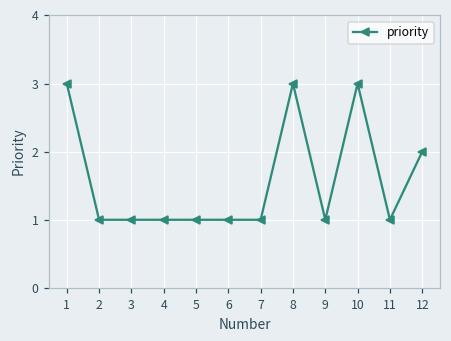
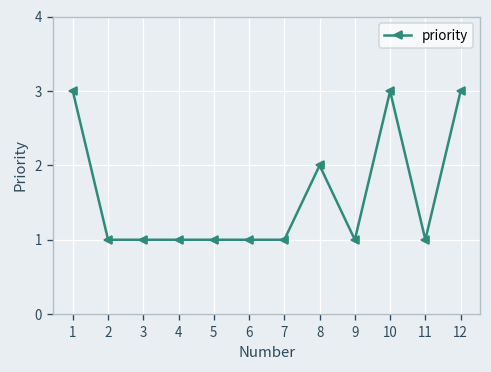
  {
    "1": 3,
    "2": 1,
    "3": 1,
    "4": 1,
    "5": 1,
    "6": 1,
    "7": 1,
-   "8": 3,
+   "8": 2,
    "9": 1,
    "10": 3,
    "11": 1,
-   "12": 2
+   "12": 3
  }
